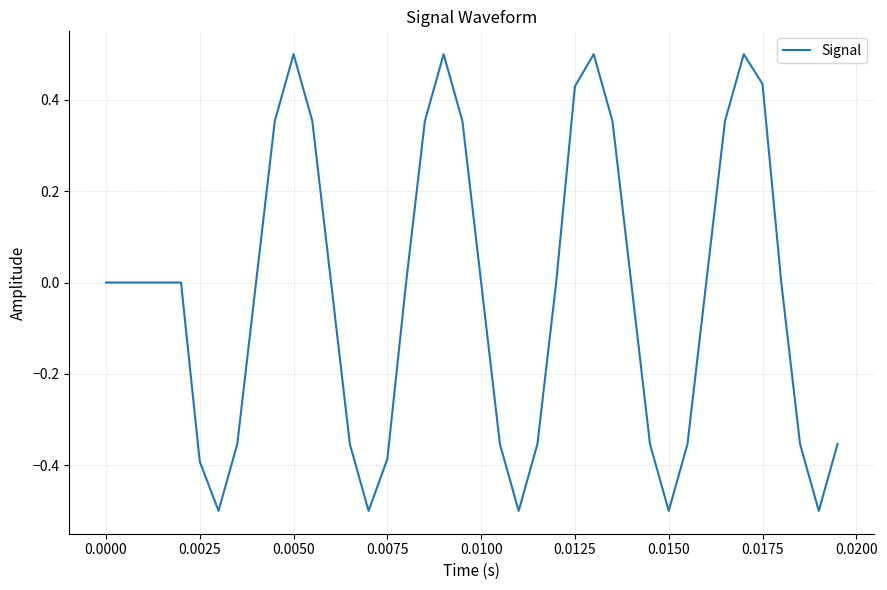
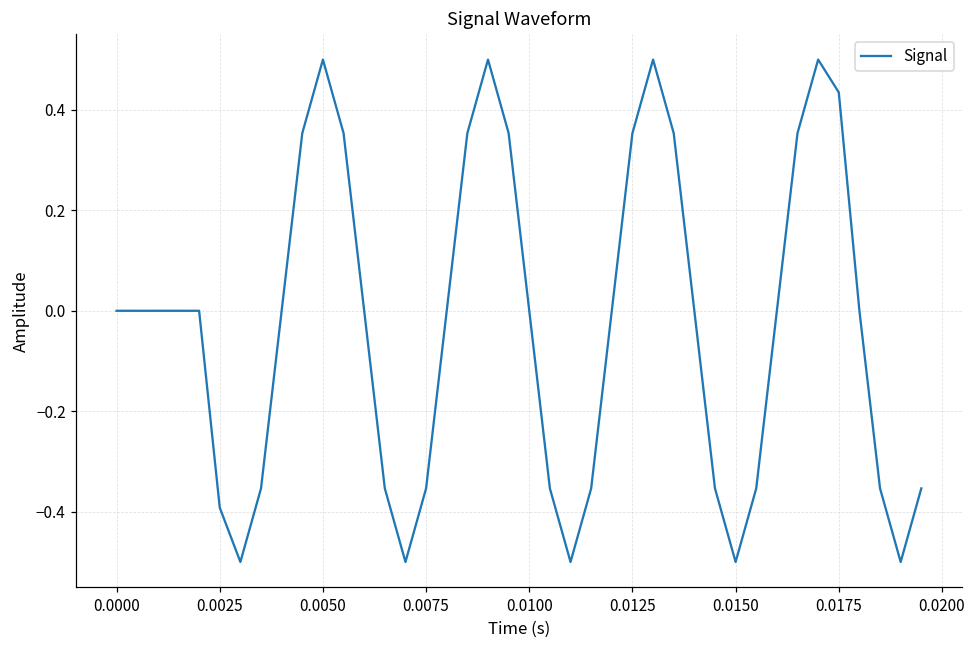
  {
    "0.0000": 0.00,
    "0.0025": -0.39,
    "0.0050": 0.50,
-   "0.0075": -0.39,
+   "0.0075": -0.35,
    "0.0100": 0.00,
-   "0.0125": 0.43,
+   "0.0125": 0.35,
    "0.0150": -0.50,
    "0.0175": 0.43
  }
